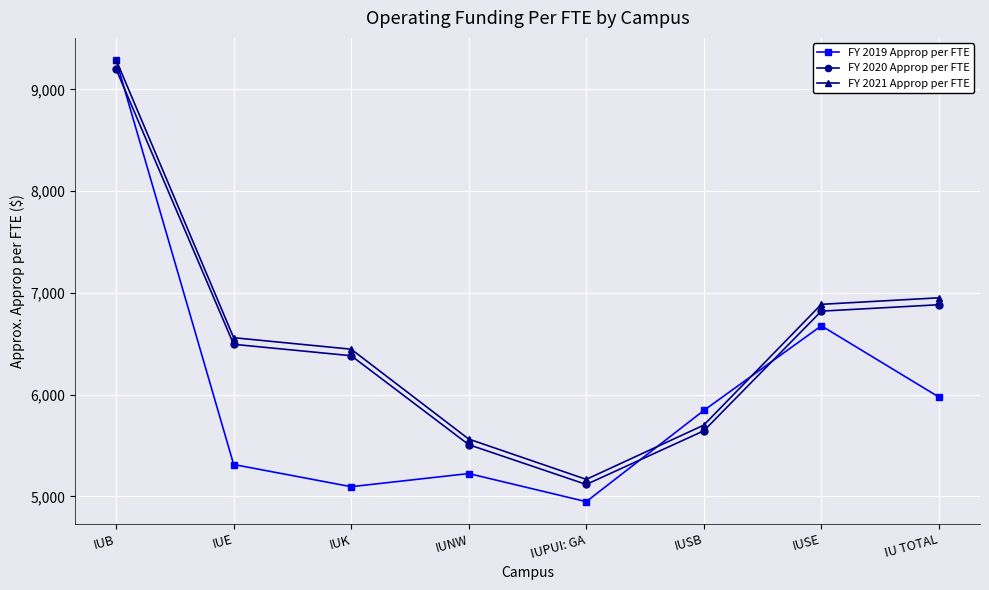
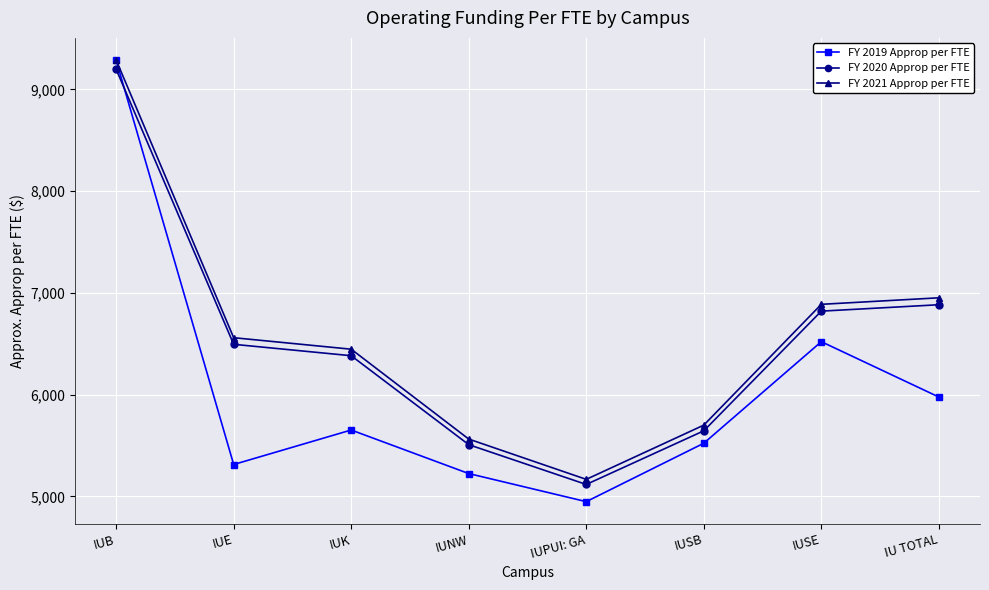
  {
    "FY 2019 Approp per FTE": {
      "IUE": "5,310",
-     "IUK": "5,100",
+     "IUK": "5,650",
      "IUNW": "5,230",
      "IUPUI: GA": "4,950",
-     "IUSB": "5,850",
-     "IUSE": "6,680",
+     "IUSB": "5,520",
+     "IUSE": "6,520",
      "IU TOTAL": "5,980"
    }
  }
